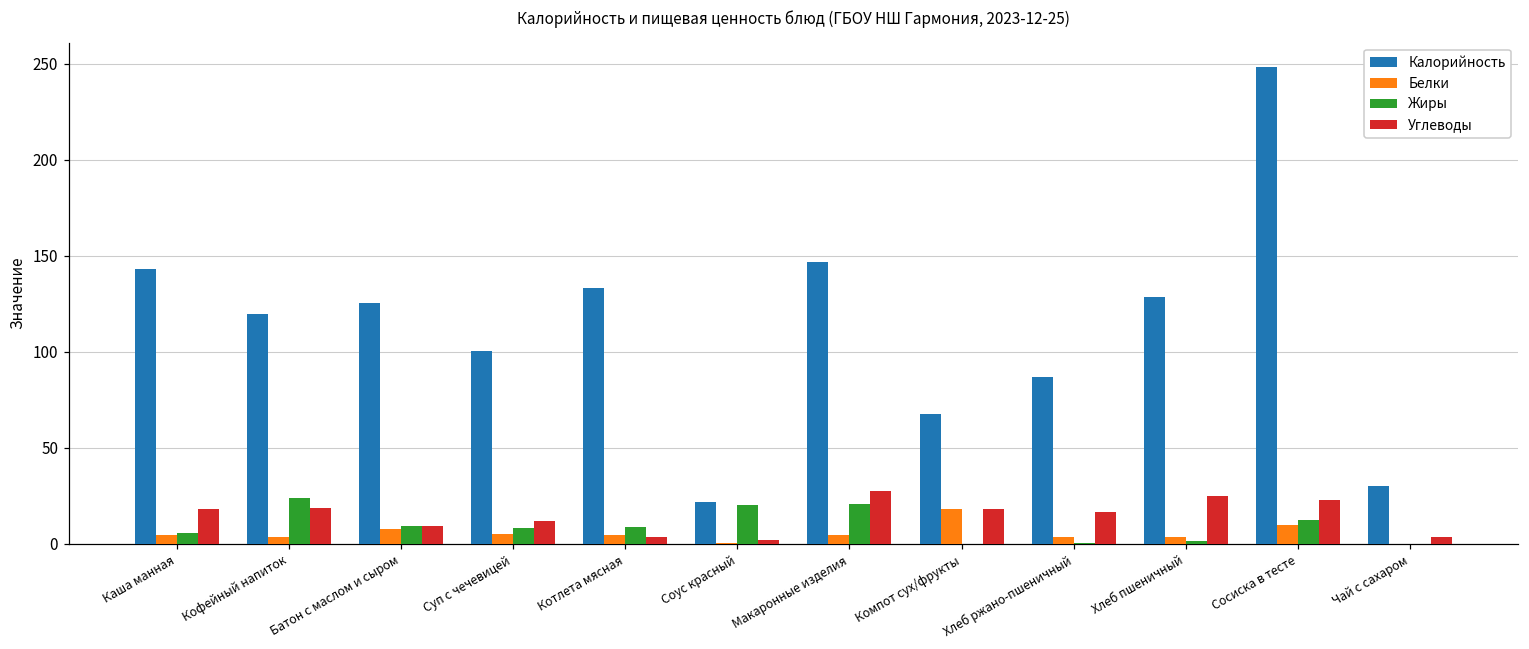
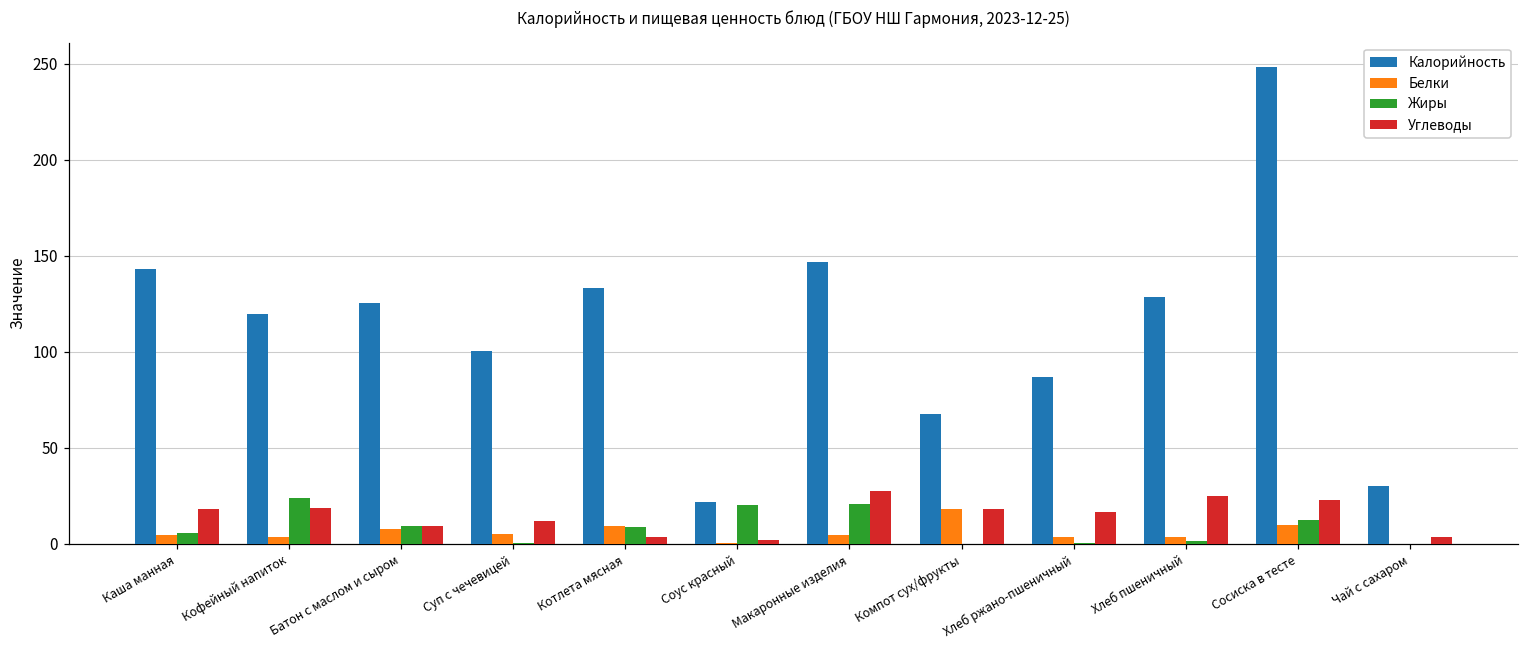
  {
    "Калорийность": {
      "Каша манная": 143,
      "Кофейный напиток": 120,
      "Батон с маслом и сыром": 126,
      "Суп с чечевицей": 100,
      "Котлета мясная": 133,
      "Соус красный": 22,
      "Макаронные изделия": 147,
      "Компот сух/фрукты": 68,
      "Хлеб ржано-пшеничный": 87,
      "Хлеб пшеничный": 129,
      "Сосиска в тесте": 249,
      "Чай с сахаром": 30
    },
    "Белки": {
      "Каша манная": 5,
      "Кофейный напиток": 4,
      "Батон с маслом и сыром": 8,
      "Суп с чечевицей": 5,
-     "Котлета мясная": 5,
+     "Котлета мясная": 10,
      "Макаронные изделия": 4,
      "Компот сух/фрукты": 18,
      "Хлеб ржано-пшеничный": 3,
      "Хлеб пшеничный": 4,
      "Сосиска в тесте": 10,
      "Чай с сахаром": 0
    },
    "Жиры": {
      "Каша манная": 6,
      "Кофейный напиток": 24,
      "Батон с маслом и сыром": 9,
-     "Суп с чечевицей": 8,
+     "Суп с чечевицей": 0,
      "Котлета мясная": 9,
      "Соус красный": 20,
      "Макаронные изделия": 21,
      "Компот сух/фрукты": 0,
      "Сосиска в тесте": 12,
      "Чай с сахаром": 0
    },
    "Углеводы": {
      "Каша манная": 18,
      "Кофейный напиток": 19,
      "Батон с маслом и сыром": 9,
      "Суп с чечевицей": 12,
      "Котлета мясная": 4,
      "Соус красный": 2,
      "Макаронные изделия": 28,
      "Компот сух/фрукты": 18,
      "Хлеб ржано-пшеничный": 17,
      "Хлеб пшеничный": 25,
      "Сосиска в тесте": 23,
      "Чай с сахаром": 3
    }
  }
